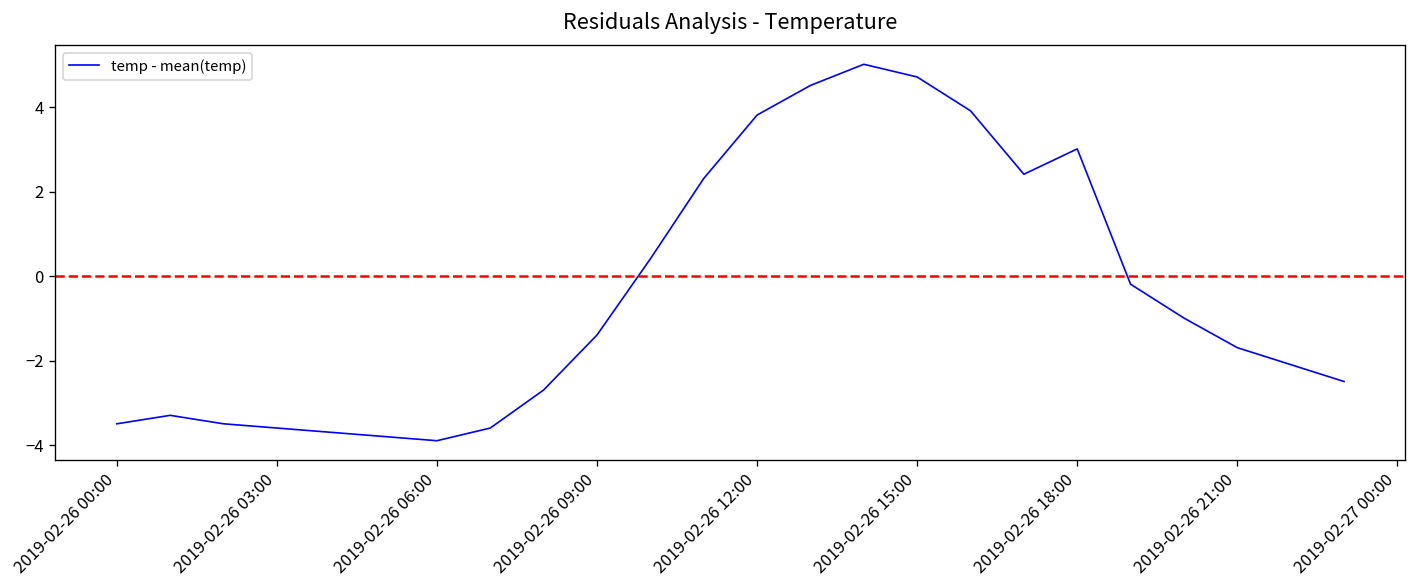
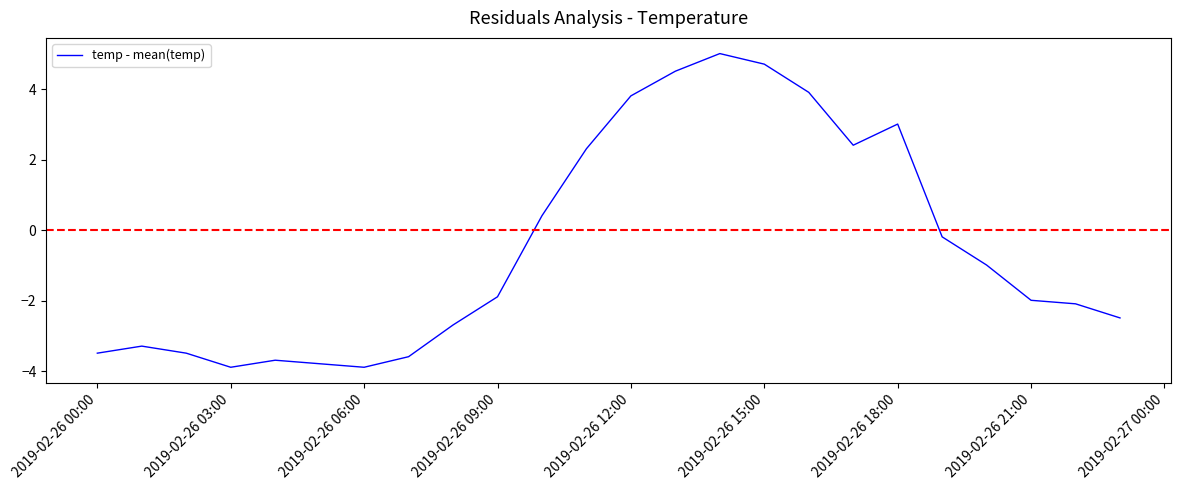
  {
    "2019-02-26 00:00": -3.5,
-   "2019-02-26 03:00": -3.6,
+   "2019-02-26 03:00": -3.9,
    "2019-02-26 06:00": -3.9,
-   "2019-02-26 09:00": -1.4,
+   "2019-02-26 09:00": -1.9,
    "2019-02-26 12:00": 3.8,
    "2019-02-26 15:00": 4.7,
    "2019-02-26 18:00": 3.0,
-   "2019-02-26 21:00": -1.7
+   "2019-02-26 21:00": -2.0
  }
